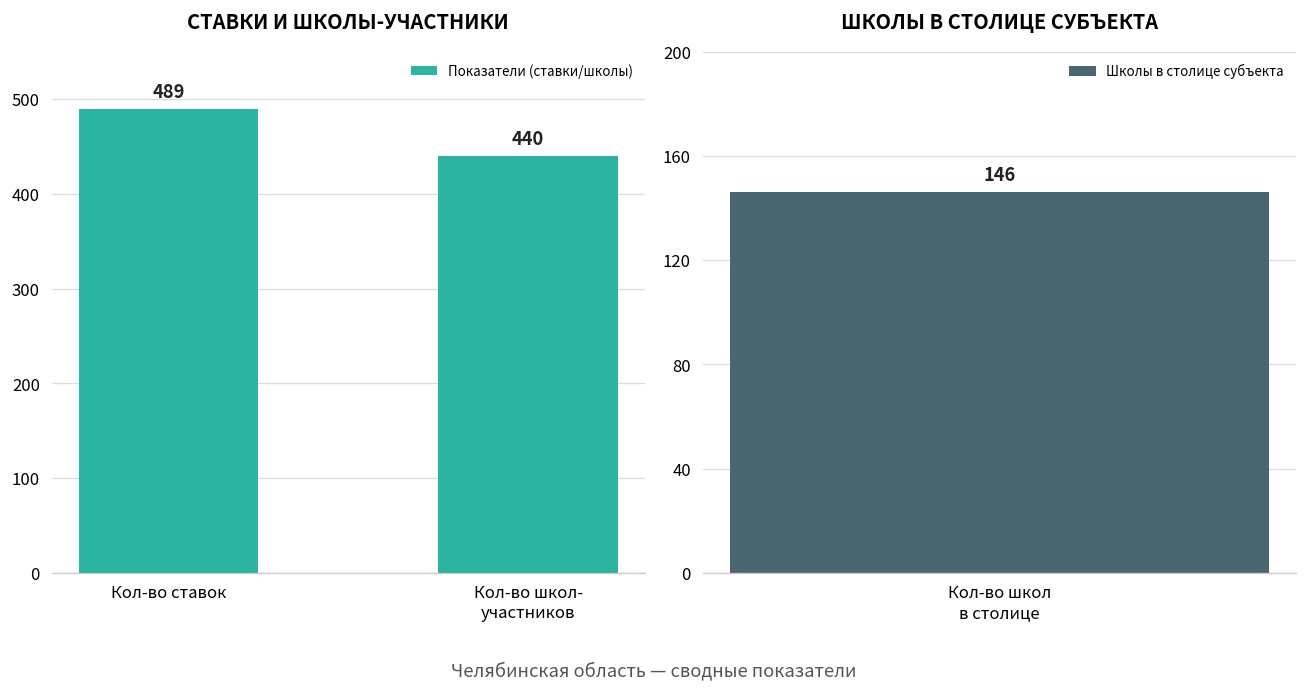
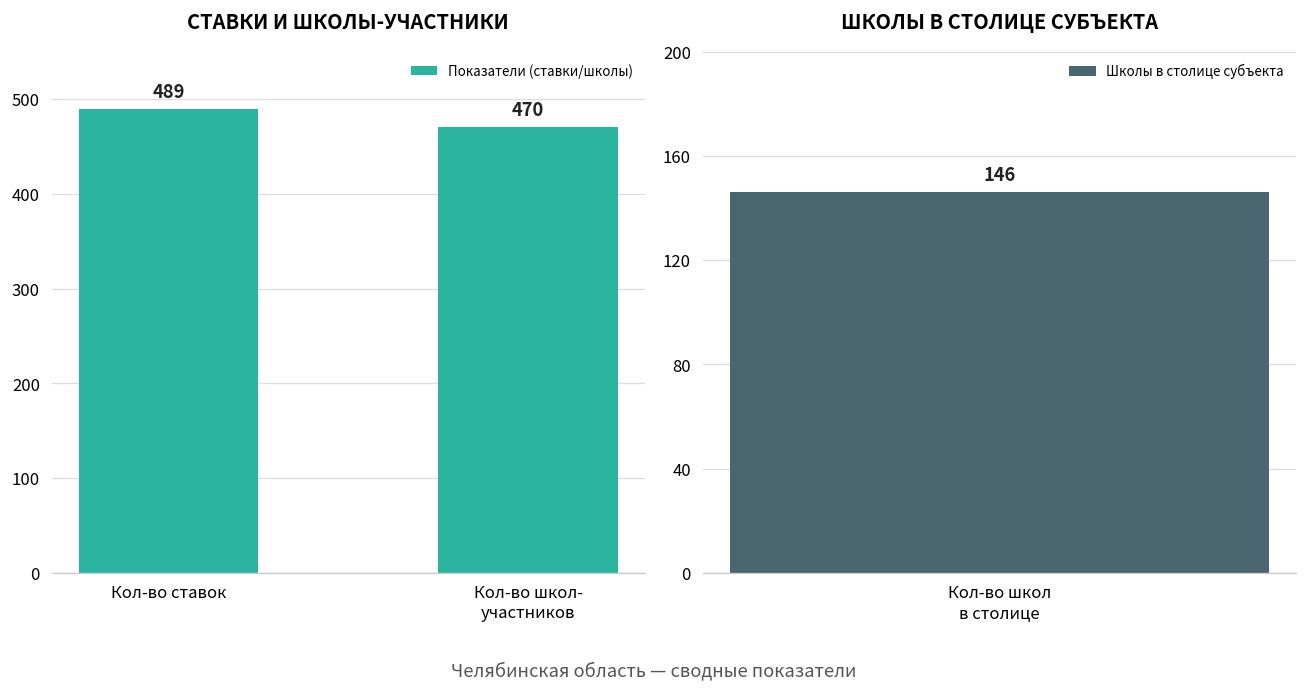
  {
    "СТАВКИ И ШКОЛЫ-УЧАСТНИКИ": {
      "Кол-во ставок": 489,
-     "Кол-во школ- участников": 440
+     "Кол-во школ- участников": 470
    },
    "ШКОЛЫ В СТОЛИЦЕ СУБЪЕКТА": {
      "Кол-во школ в столице": 146
    }
  }
